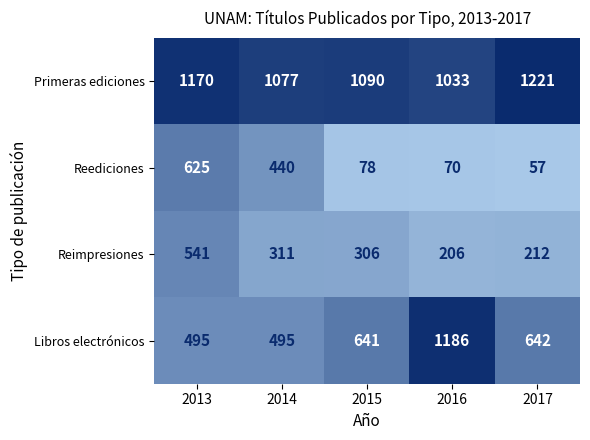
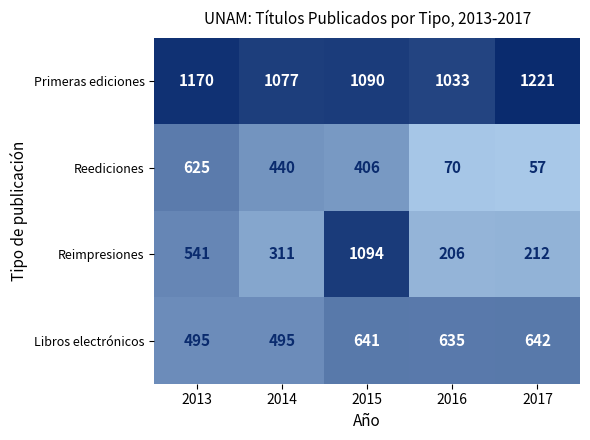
  {
    "Primeras ediciones": {
      "2013": 1170,
      "2014": 1077,
      "2015": 1090,
      "2016": 1033,
      "2017": 1221
    },
    "Reediciones": {
      "2013": 625,
      "2014": 440,
-     "2015": 78,
+     "2015": 406,
      "2016": 70,
      "2017": 57
    },
    "Reimpresiones": {
      "2013": 541,
      "2014": 311,
-     "2015": 306,
+     "2015": 1094,
      "2016": 206,
      "2017": 212
    },
    "Libros electrónicos": {
      "2013": 495,
      "2014": 495,
      "2015": 641,
-     "2016": 1186,
+     "2016": 635,
      "2017": 642
    }
  }
